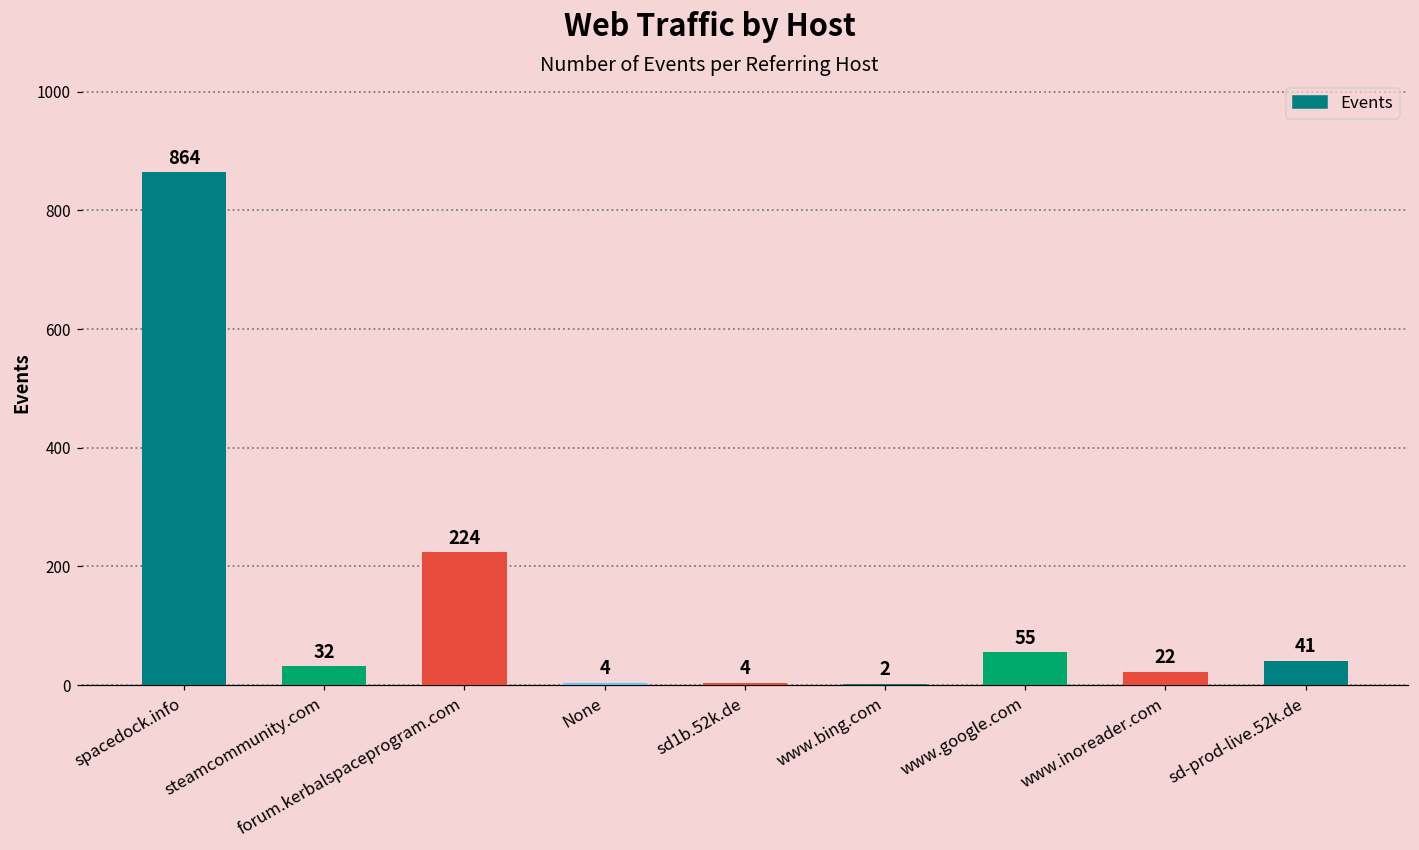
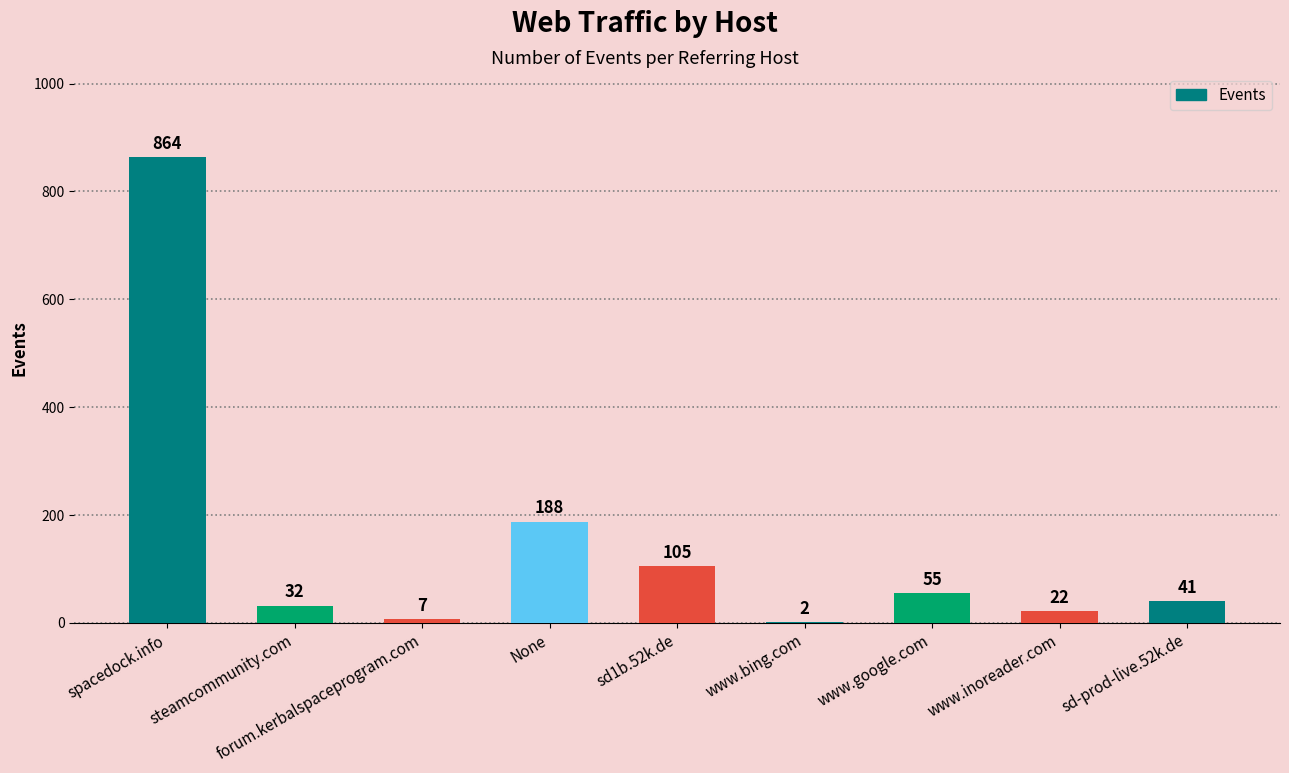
  {
    "spacedock.info": 864,
    "steamcommunity.com": 32,
-   "forum.kerbalspaceprogram.com": 224,
-   "None": 4,
-   "sd1b.52k.de": 4,
+   "forum.kerbalspaceprogram.com": 7,
+   "None": 188,
+   "sd1b.52k.de": 105,
    "www.bing.com": 2,
    "www.google.com": 55,
    "www.inoreader.com": 22,
    "sd-prod-live.52k.de": 41
  }
